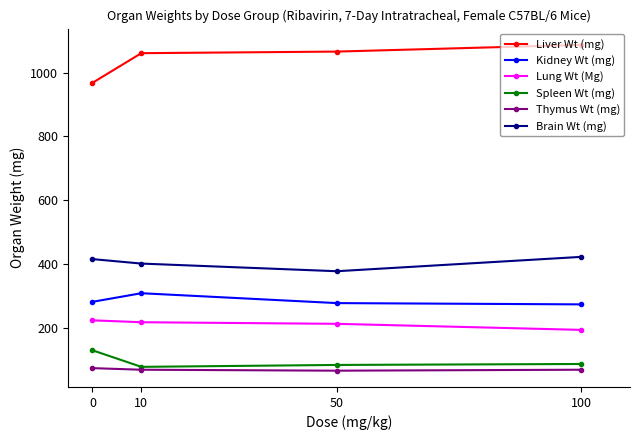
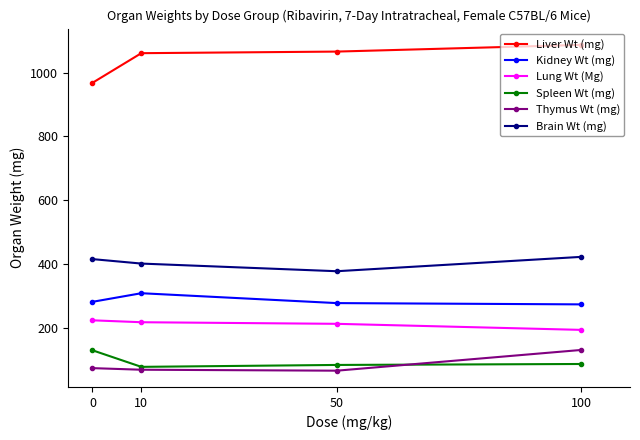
  {
    "Liver Wt (mg)": {
      "0": 970,
      "10": 1060,
      "50": 1070
    },
    "Kidney Wt (mg)": {
      "0": 280,
      "10": 310,
      "50": 280,
      "100": 270
    },
    "Lung Wt (Mg)": {
      "0": 220,
      "10": 220,
      "50": 210,
      "100": 190
    },
    "Spleen Wt (mg)": {
      "0": 130,
      "10": 80,
      "50": 80,
      "100": 90
    },
    "Thymus Wt (mg)": {
      "0": 70,
      "10": 70,
      "50": 70,
-     "100": 70
+     "100": 130
    },
    "Brain Wt (mg)": {
      "0": 420,
      "10": 400,
      "50": 380,
      "100": 420
    }
  }
